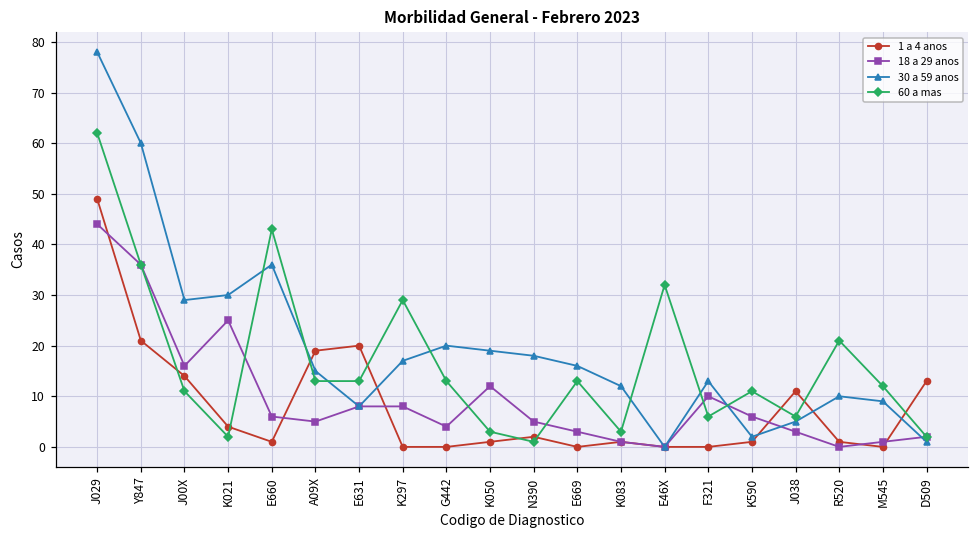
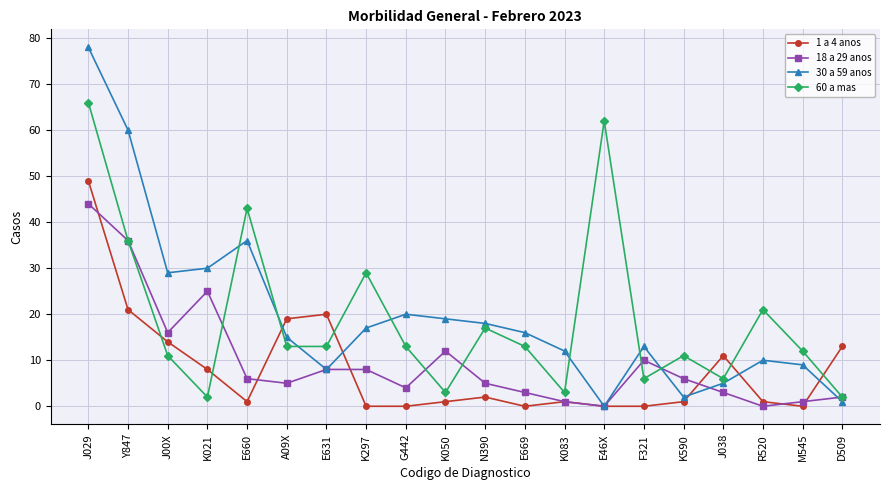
  {
    "1 a 4 anos": {
      "J029": 49,
      "Y847": 21,
      "J00X": 14,
-     "K021": 4,
+     "K021": 8,
      "E660": 1,
      "A09X": 19,
      "E631": 20,
      "K297": 0,
      "G442": 0,
      "K050": 1,
      "N390": 2,
      "E669": 0,
      "F321": 0,
      "K590": 1,
      "J038": 11,
      "R520": 1,
      "M545": 0,
      "D509": 13
    },
    "18 a 29 anos": {
      "J029": 44,
      "J00X": 16,
      "K021": 25,
      "E660": 6,
      "A09X": 5,
      "K297": 8,
      "G442": 4,
      "K050": 12,
      "N390": 5,
      "E669": 3,
      "F321": 10,
      "K590": 6,
      "J038": 3,
      "R520": 0,
      "M545": 1
    },
    "30 a 59 anos": {
      "J029": 78,
      "Y847": 60,
      "J00X": 29,
      "K021": 30,
      "E660": 36,
      "A09X": 15,
      "K297": 17,
      "G442": 20,
      "K050": 19,
      "N390": 18,
      "E669": 16,
      "K083": 12,
      "F321": 13,
      "K590": 2,
      "J038": 5,
      "R520": 10,
      "M545": 9,
      "D509": 1
    },
    "60 a mas": {
-     "J029": 62,
+     "J029": 66,
      "J00X": 11,
      "K021": 2,
      "E660": 43,
      "A09X": 13,
      "E631": 13,
      "K297": 29,
      "G442": 13,
      "K050": 3,
-     "N390": 1,
+     "N390": 17,
      "E669": 13,
      "K083": 3,
-     "E46X": 32,
+     "E46X": 62,
      "F321": 6,
      "K590": 11,
      "J038": 6,
      "R520": 21,
      "M545": 12
    }
  }
